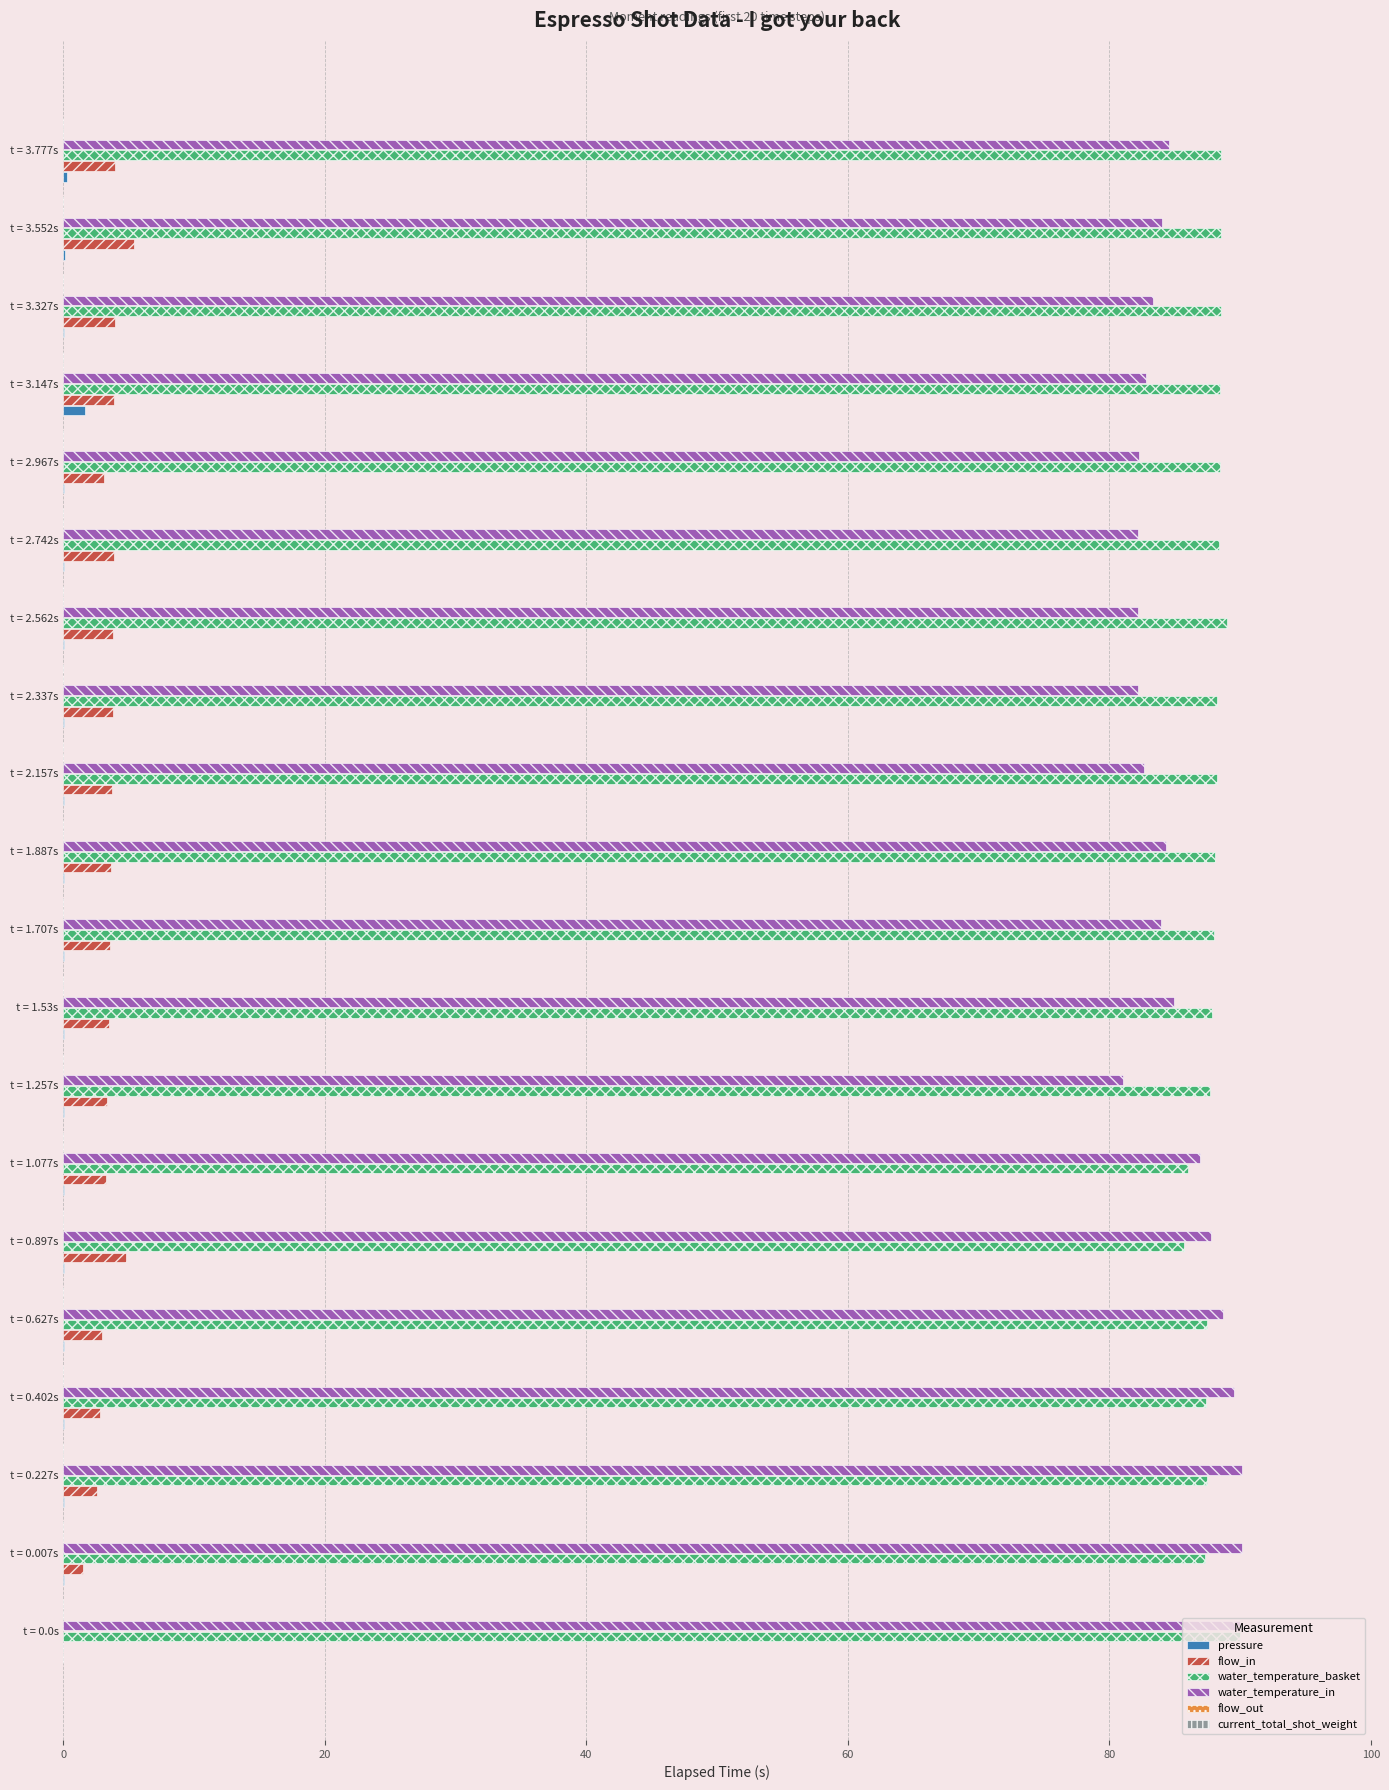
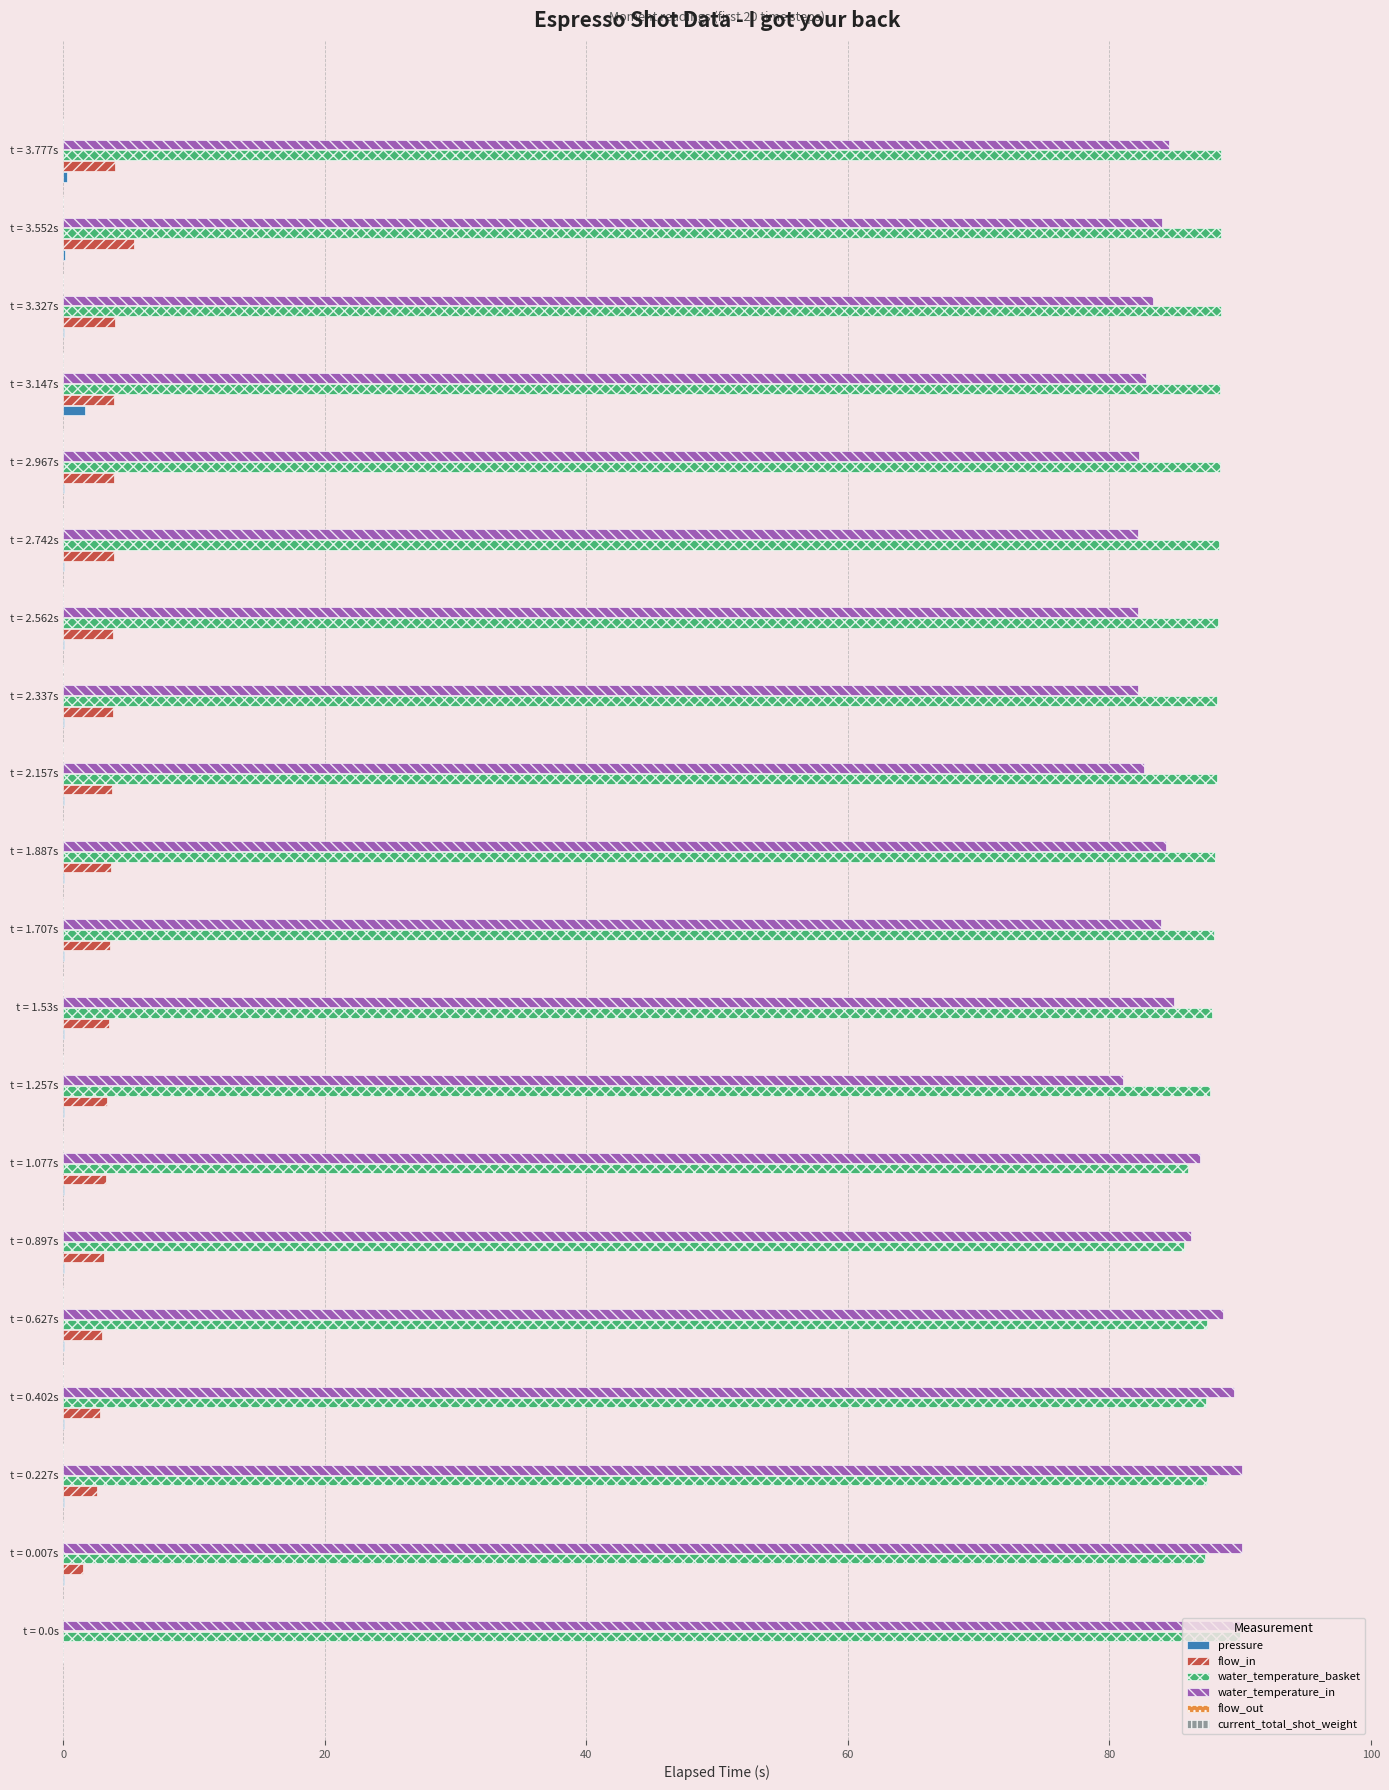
  {
    "pressure": {
      "t = 3.777s": 0.3,
      "t = 3.147s": 1.7,
      "t = 0.0s": 0.0
    },
    "flow_in": {
      "t = 3.777s": 3.9,
      "t = 3.552s": 5.4,
      "t = 3.327s": 3.9,
      "t = 3.147s": 3.9,
-     "t = 2.967s": 3.1,
+     "t = 2.967s": 3.9,
      "t = 2.742s": 3.9,
      "t = 2.562s": 3.8,
      "t = 2.337s": 3.8,
      "t = 2.157s": 3.7,
      "t = 1.887s": 3.6,
      "t = 1.707s": 3.6,
      "t = 1.53s": 3.5,
      "t = 1.257s": 3.4,
      "t = 1.077s": 3.2,
-     "t = 0.897s": 4.8,
+     "t = 0.897s": 3.1,
      "t = 0.627s": 3.0,
      "t = 0.402s": 2.8,
      "t = 0.227s": 2.6,
      "t = 0.007s": 1.5,
      "t = 0.0s": 0.0
    },
    "water_temperature_basket": {
      "t = 3.777s": 88.5,
      "t = 3.552s": 88.5,
      "t = 3.327s": 88.5,
      "t = 3.147s": 88.5,
      "t = 2.967s": 88.5,
      "t = 2.742s": 88.4,
-     "t = 2.562s": 89.0,
+     "t = 2.562s": 88.3,
      "t = 2.337s": 88.2,
      "t = 2.157s": 88.2,
      "t = 1.887s": 88.1,
      "t = 1.707s": 88.0,
      "t = 1.53s": 87.8,
      "t = 1.257s": 87.7,
      "t = 1.077s": 86.0,
      "t = 0.897s": 85.7,
      "t = 0.627s": 87.5,
      "t = 0.402s": 87.4,
      "t = 0.227s": 87.5,
      "t = 0.007s": 87.3
    },
    "water_temperature_in": {
      "t = 3.777s": 84.6,
      "t = 3.552s": 84.0,
      "t = 3.327s": 83.3,
      "t = 3.147s": 82.8,
      "t = 2.967s": 82.3,
      "t = 2.742s": 82.2,
      "t = 2.562s": 82.2,
      "t = 2.337s": 82.2,
      "t = 2.157s": 82.6,
      "t = 1.887s": 84.3,
      "t = 1.707s": 83.9,
      "t = 1.53s": 85.0,
      "t = 1.257s": 81.1,
      "t = 1.077s": 87.0,
-     "t = 0.897s": 87.8,
+     "t = 0.897s": 86.3,
      "t = 0.627s": 88.7,
      "t = 0.402s": 89.6,
      "t = 0.227s": 90.2,
      "t = 0.007s": 90.2
    },
    "flow_out": {
      "t = 3.777s": 0.0,
      "t = 3.552s": 0.0,
      "t = 3.327s": 0.0,
      "t = 3.147s": 0.0,
      "t = 2.967s": 0.0,
      "t = 2.742s": 0.0,
      "t = 2.562s": 0.0,
      "t = 2.337s": 0.0,
      "t = 2.157s": 0.0,
      "t = 1.887s": 0.0,
      "t = 1.707s": 0.0,
      "t = 1.53s": 0.0,
      "t = 1.257s": 0.0,
      "t = 1.077s": 0.0,
      "t = 0.897s": 0.0,
      "t = 0.627s": 0.0,
      "t = 0.402s": 0.0,
      "t = 0.227s": 0.0,
      "t = 0.007s": 0.0,
      "t = 0.0s": 0.0
    },
    "current_total_shot_weight": {
      "t = 3.777s": 0.0,
      "t = 3.552s": 0.0,
      "t = 3.327s": 0.0,
      "t = 3.147s": 0.0,
      "t = 2.967s": 0.0,
      "t = 2.742s": 0.0,
      "t = 2.562s": 0.0,
      "t = 2.337s": 0.0,
      "t = 2.157s": 0.0,
      "t = 1.887s": 0.0,
      "t = 1.707s": 0.0,
      "t = 1.53s": 0.0,
      "t = 1.257s": 0.0,
      "t = 1.077s": 0.0,
      "t = 0.897s": 0.0,
      "t = 0.627s": 0.0,
      "t = 0.402s": 0.0,
      "t = 0.227s": 0.0,
      "t = 0.007s": 0.0,
      "t = 0.0s": 0.0
    }
  }
